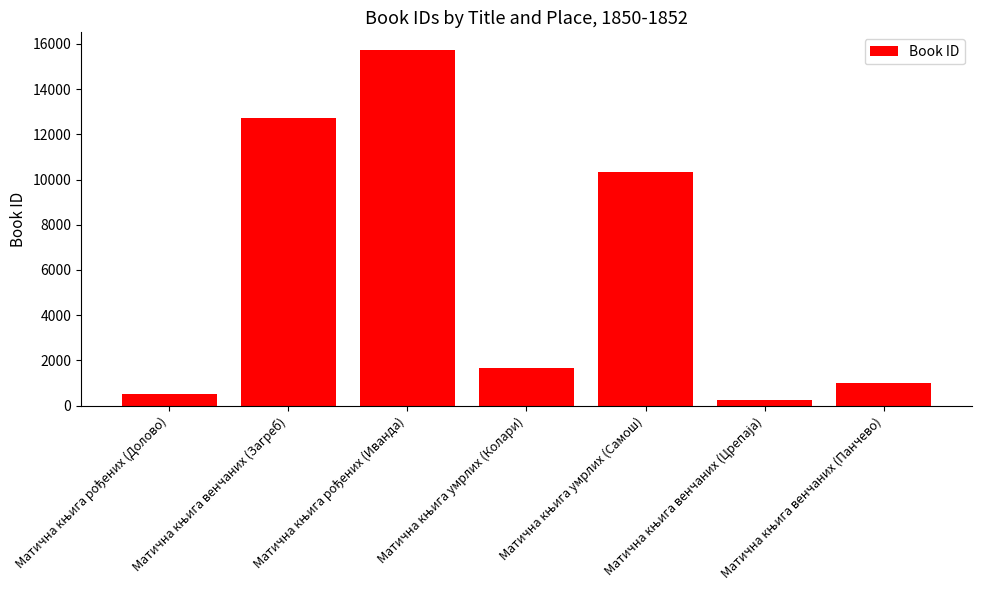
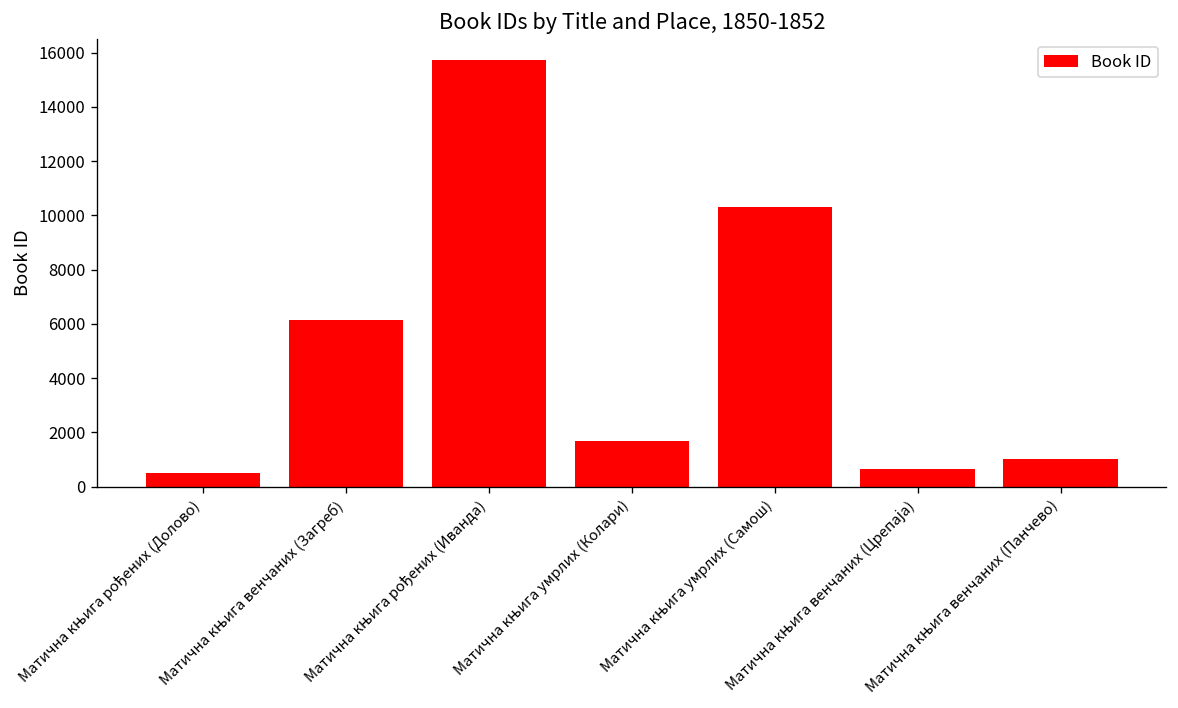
  {
    "Матична књига рођених (Долово)": 500,
-   "Матична књига венчаних (Загреб)": 12700,
+   "Матична књига венчаних (Загреб)": 6200,
    "Матична књига рођених (Иванда)": 15700,
    "Матична књига умрлих (Колари)": 1700,
    "Матична књига умрлих (Самош)": 10300,
-   "Матична књига венчаних (Црепаја)": 300,
+   "Матична књига венчаних (Црепаја)": 700,
    "Матична књига венчаних (Панчево)": 1000
  }
